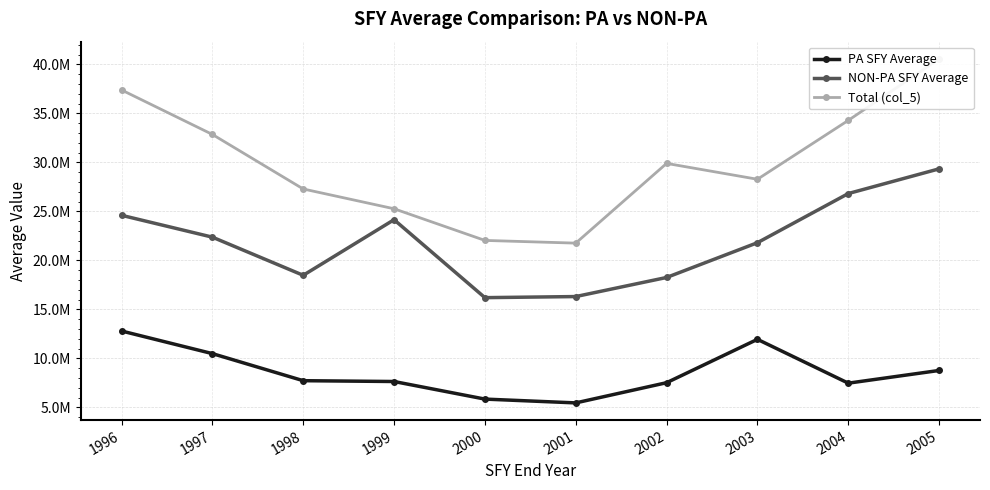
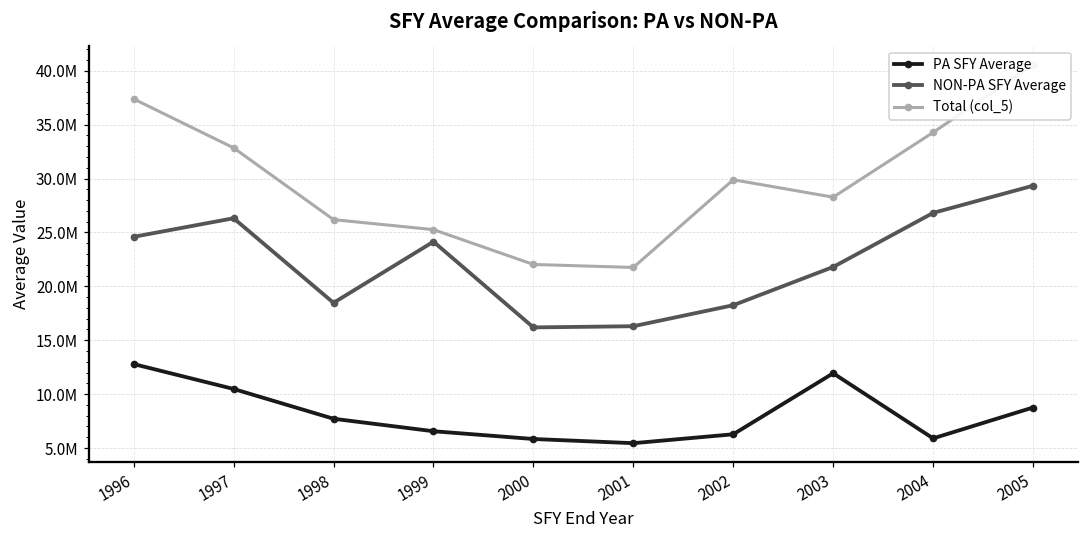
  {
    "PA SFY Average": {
      "1996": 13000000,
      "1997": 10000000,
      "1998": 8000000,
-     "1999": 8000000,
+     "1999": 7000000,
      "2000": 6000000,
      "2001": 5000000,
-     "2002": 8000000,
+     "2002": 6000000,
      "2003": 12000000,
-     "2004": 7000000,
+     "2004": 6000000,
      "2005": 9000000
    },
    "NON-PA SFY Average": {
      "1996": 25000000,
-     "1997": 22000000,
+     "1997": 26000000,
      "1998": 18000000,
      "1999": 24000000,
      "2000": 16000000,
      "2001": 16000000,
      "2002": 18000000,
      "2003": 22000000,
      "2004": 27000000,
      "2005": 29000000
    },
    "Total (col_5)": {
      "1996": 37000000,
      "1997": 33000000,
-     "1998": 27000000,
+     "1998": 26000000,
      "1999": 25000000,
      "2000": 22000000,
      "2001": 22000000,
      "2002": 30000000,
      "2003": 28000000,
      "2004": 34000000
    }
  }
